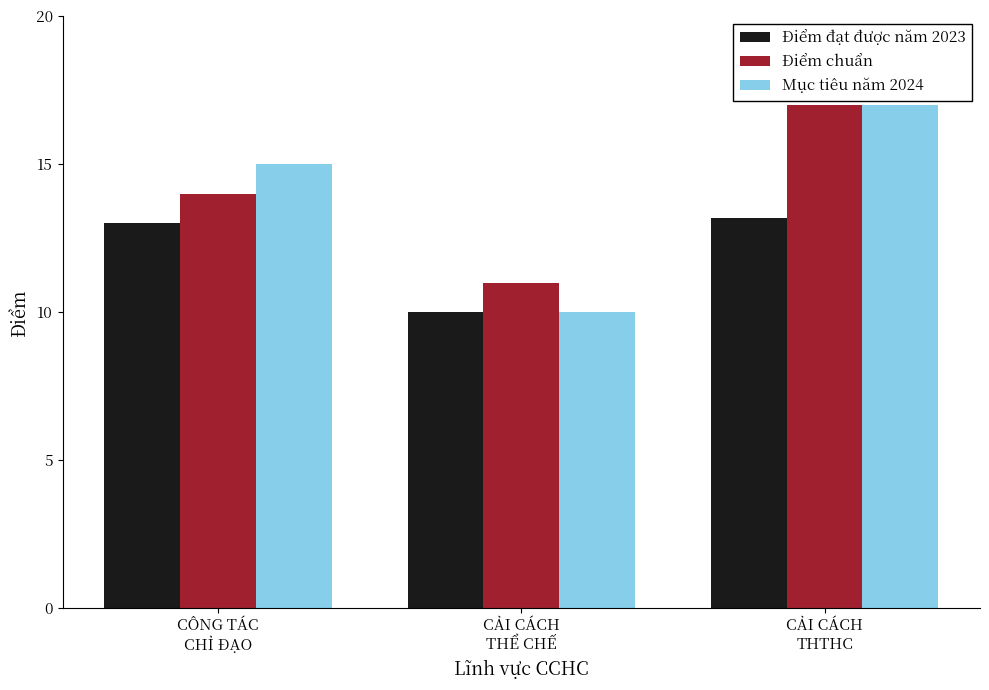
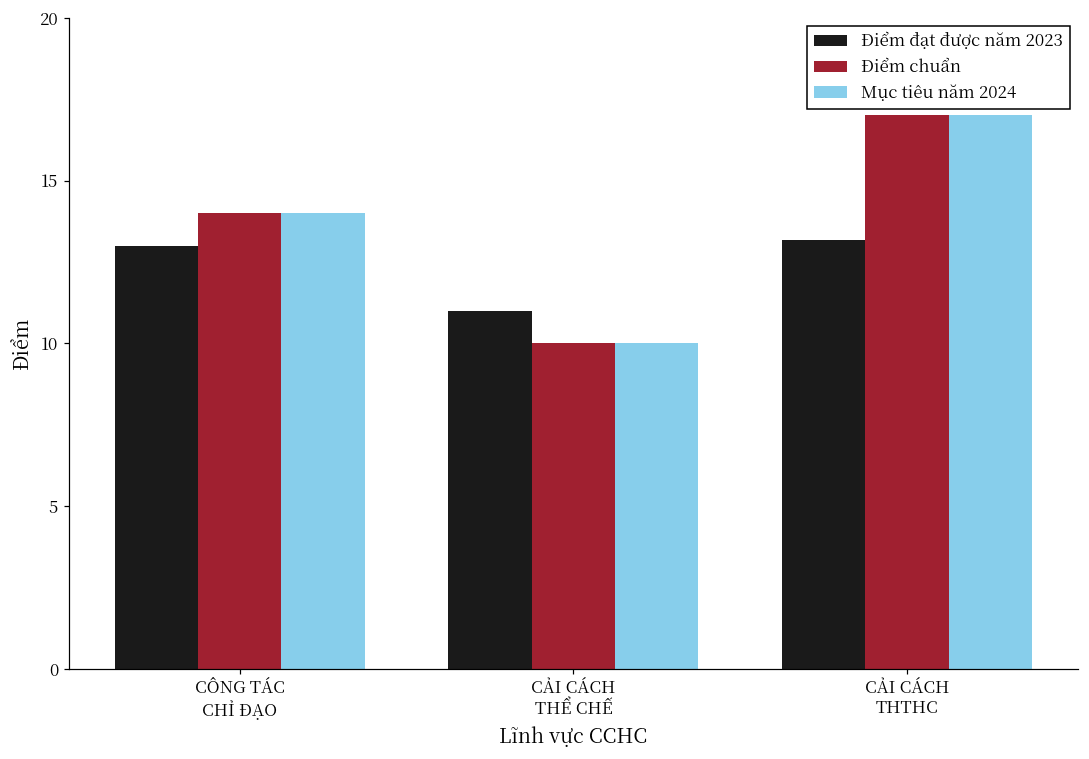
  {
    "Điểm đạt được năm 2023": {
      "CÔNG TÁC CHỈ ĐẠO": 13,
-     "CẢI CÁCH THỂ CHẾ": 10,
+     "CẢI CÁCH THỂ CHẾ": 11,
      "CẢI CÁCH THTHC": 13.2
    },
    "Điểm chuẩn": {
      "CÔNG TÁC CHỈ ĐẠO": 14,
-     "CẢI CÁCH THỂ CHẾ": 11,
+     "CẢI CÁCH THỂ CHẾ": 10,
      "CẢI CÁCH THTHC": 17
    },
    "Mục tiêu năm 2024": {
-     "CÔNG TÁC CHỈ ĐẠO": 15,
+     "CÔNG TÁC CHỈ ĐẠO": 14,
      "CẢI CÁCH THỂ CHẾ": 10,
      "CẢI CÁCH THTHC": 17
    }
  }
